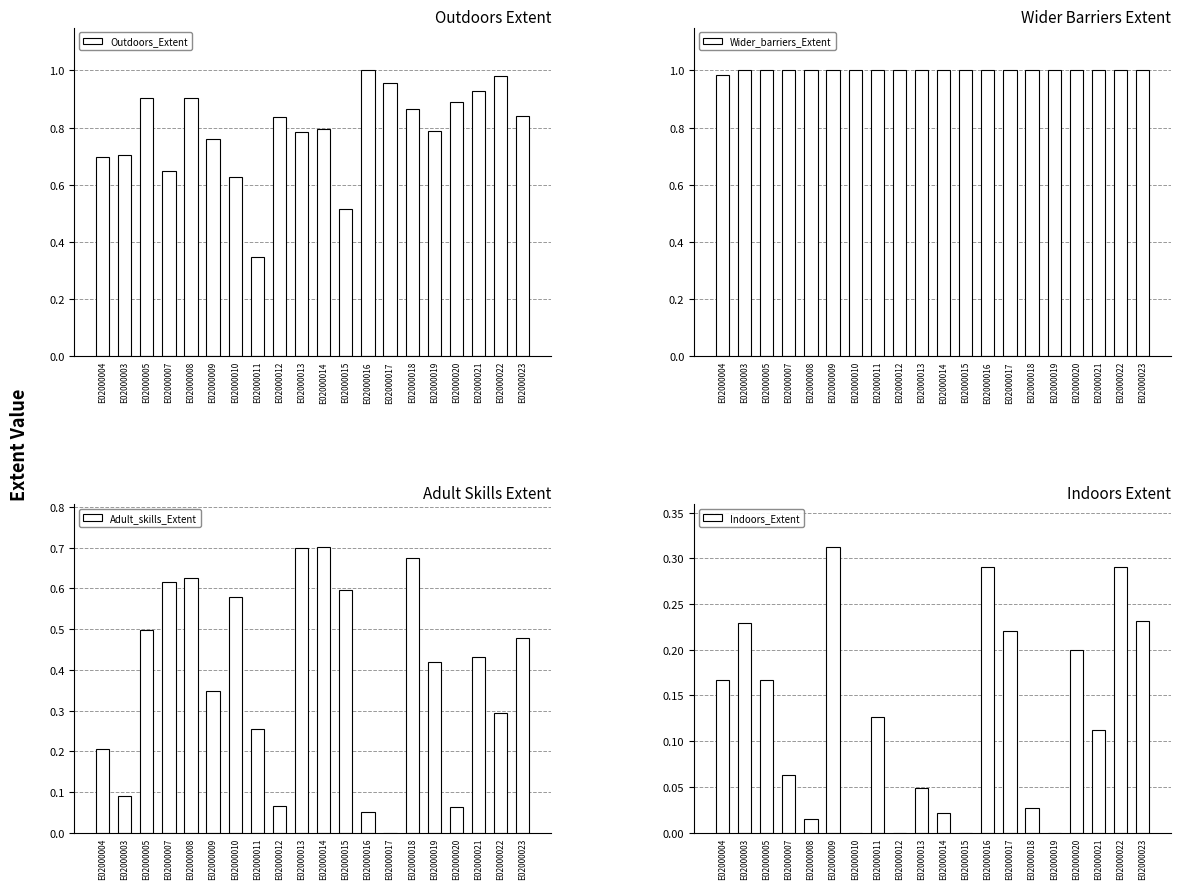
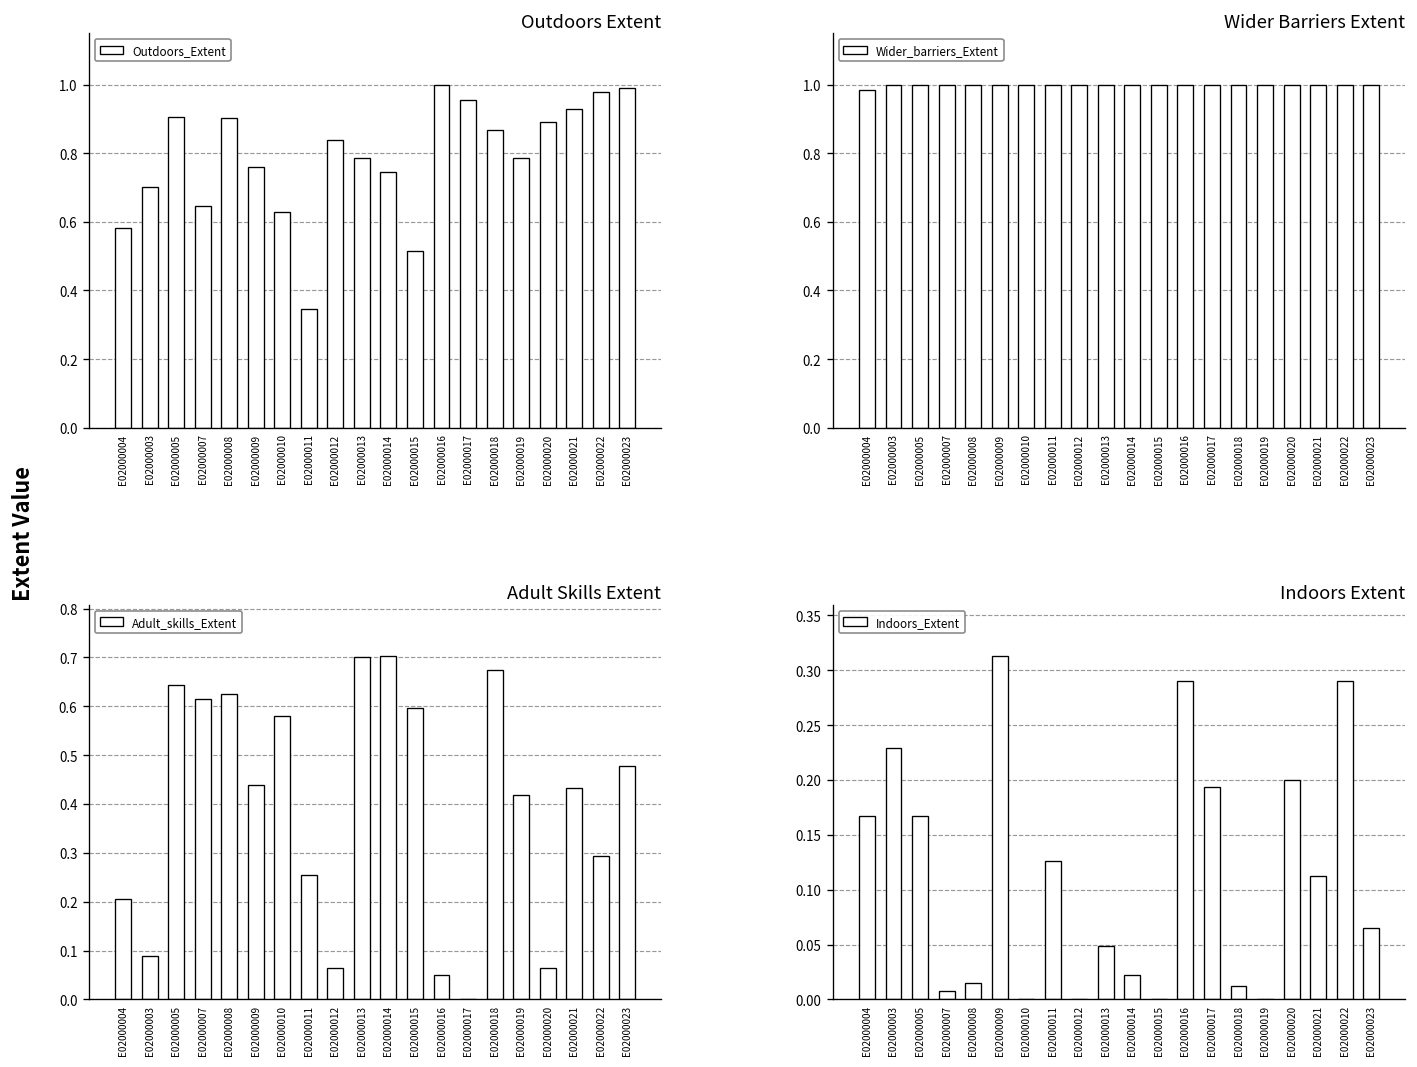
  {
    "Outdoors Extent": {
-     "E02000004": 0.70,
+     "E02000004": 0.58,
      "E02000003": 0.70,
      "E02000005": 0.90,
      "E02000007": 0.65,
      "E02000008": 0.90,
      "E02000009": 0.76,
      "E02000010": 0.63,
      "E02000011": 0.35,
      "E02000012": 0.84,
      "E02000013": 0.79,
-     "E02000014": 0.80,
+     "E02000014": 0.75,
      "E02000015": 0.51,
      "E02000016": 1.00,
      "E02000017": 0.96,
      "E02000018": 0.87,
      "E02000019": 0.79,
      "E02000020": 0.89,
      "E02000021": 0.93,
      "E02000022": 0.98,
-     "E02000023": 0.84
+     "E02000023": 0.99
    },
    "Wider Barriers Extent": {
      "E02000004": 0.99,
      "E02000003": 1.00,
      "E02000005": 1.00,
      "E02000007": 1.00,
      "E02000008": 1.00,
      "E02000009": 1.00,
      "E02000010": 1.00,
      "E02000011": 1.00,
      "E02000012": 1.00,
      "E02000013": 1.00,
      "E02000014": 1.00,
      "E02000015": 1.00,
      "E02000016": 1.00,
      "E02000017": 1.00,
      "E02000018": 1.00,
      "E02000019": 1.00,
      "E02000020": 1.00,
      "E02000021": 1.00,
      "E02000022": 1.00,
      "E02000023": 1.00
    },
    "Adult Skills Extent": {
      "E02000004": 0.21,
      "E02000003": 0.09,
-     "E02000005": 0.50,
+     "E02000005": 0.64,
      "E02000007": 0.62,
      "E02000008": 0.62,
-     "E02000009": 0.35,
+     "E02000009": 0.44,
      "E02000010": 0.58,
      "E02000011": 0.26,
      "E02000012": 0.06,
      "E02000013": 0.70,
      "E02000014": 0.70,
      "E02000015": 0.60,
      "E02000016": 0.05,
      "E02000017": 0.00,
      "E02000018": 0.67,
      "E02000019": 0.42,
      "E02000020": 0.06,
      "E02000021": 0.43,
      "E02000022": 0.29,
      "E02000023": 0.48
    },
    "Indoors Extent": {
      "E02000004": 0.17,
      "E02000003": 0.23,
      "E02000005": 0.17,
-     "E02000007": 0.06,
+     "E02000007": 0.01,
      "E02000008": 0.02,
      "E02000009": 0.31,
      "E02000010": 0.00,
      "E02000011": 0.13,
      "E02000012": 0.00,
      "E02000013": 0.05,
      "E02000014": 0.02,
      "E02000015": 0.00,
      "E02000016": 0.29,
-     "E02000017": 0.22,
-     "E02000018": 0.03,
+     "E02000017": 0.19,
+     "E02000018": 0.01,
      "E02000019": 0.00,
      "E02000020": 0.20,
      "E02000021": 0.11,
      "E02000022": 0.29,
-     "E02000023": 0.23
+     "E02000023": 0.07
    }
  }
